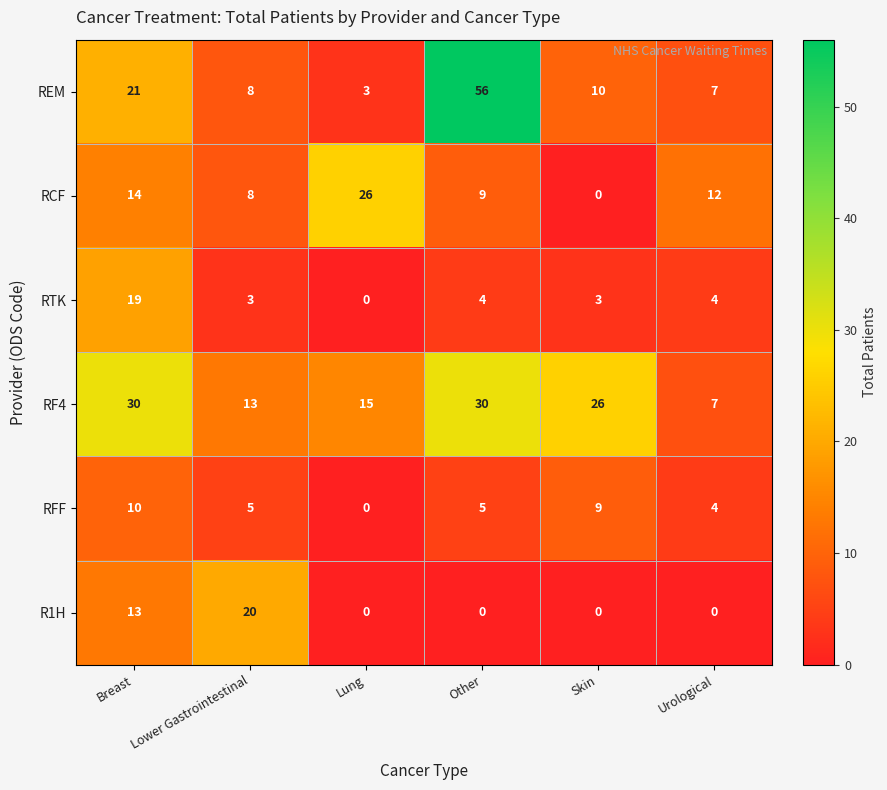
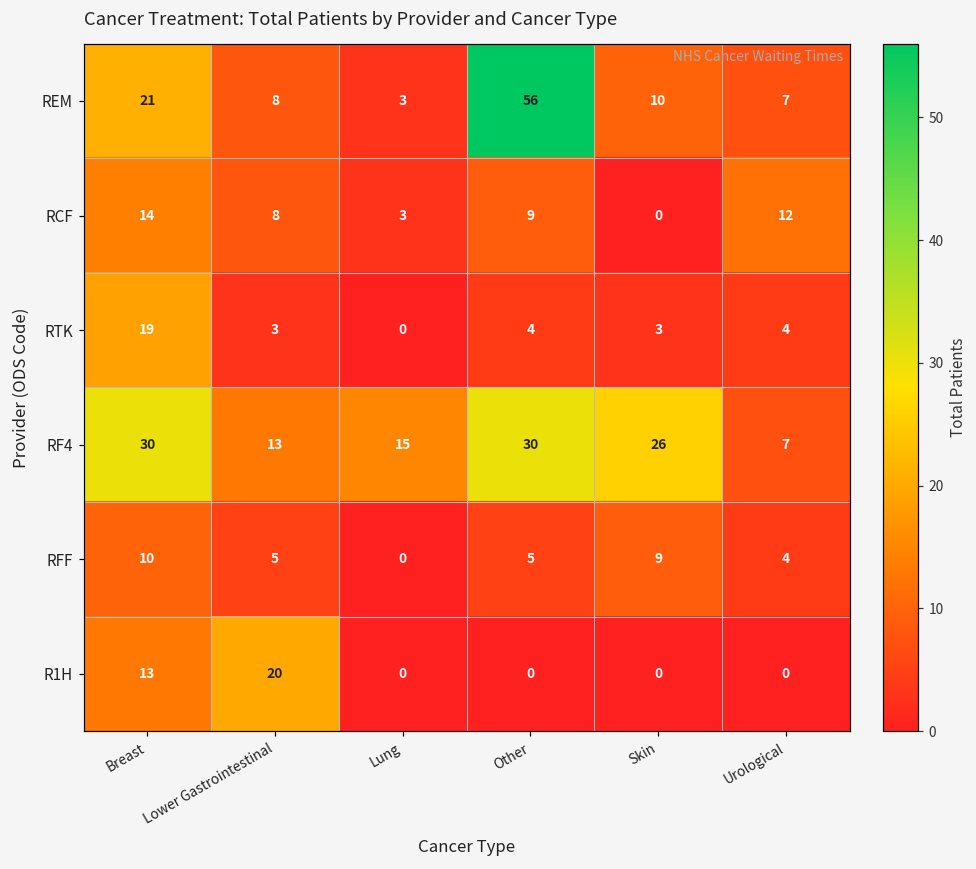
  {
    "REM": {
      "Breast": 21,
      "Lower Gastrointestinal": 8,
      "Lung": 3,
      "Other": 56,
      "Skin": 10
    },
    "RCF": {
      "Breast": 14,
      "Lower Gastrointestinal": 8,
-     "Lung": 26,
+     "Lung": 3,
      "Other": 9,
      "Skin": 0,
      "Urological": 12
    },
    "RTK": {
      "Breast": 19,
      "Lower Gastrointestinal": 3,
      "Lung": 0,
      "Other": 4,
      "Skin": 3,
      "Urological": 4
    },
    "RF4": {
      "Breast": 30,
      "Lower Gastrointestinal": 13,
      "Lung": 15,
      "Other": 30,
      "Skin": 26,
      "Urological": 7
    },
    "RFF": {
      "Breast": 10,
      "Lower Gastrointestinal": 5,
      "Lung": 0,
      "Other": 5,
      "Skin": 9,
      "Urological": 4
    },
    "R1H": {
      "Breast": 13,
      "Lower Gastrointestinal": 20,
      "Lung": 0,
      "Other": 0,
      "Skin": 0,
      "Urological": 0
    }
  }
